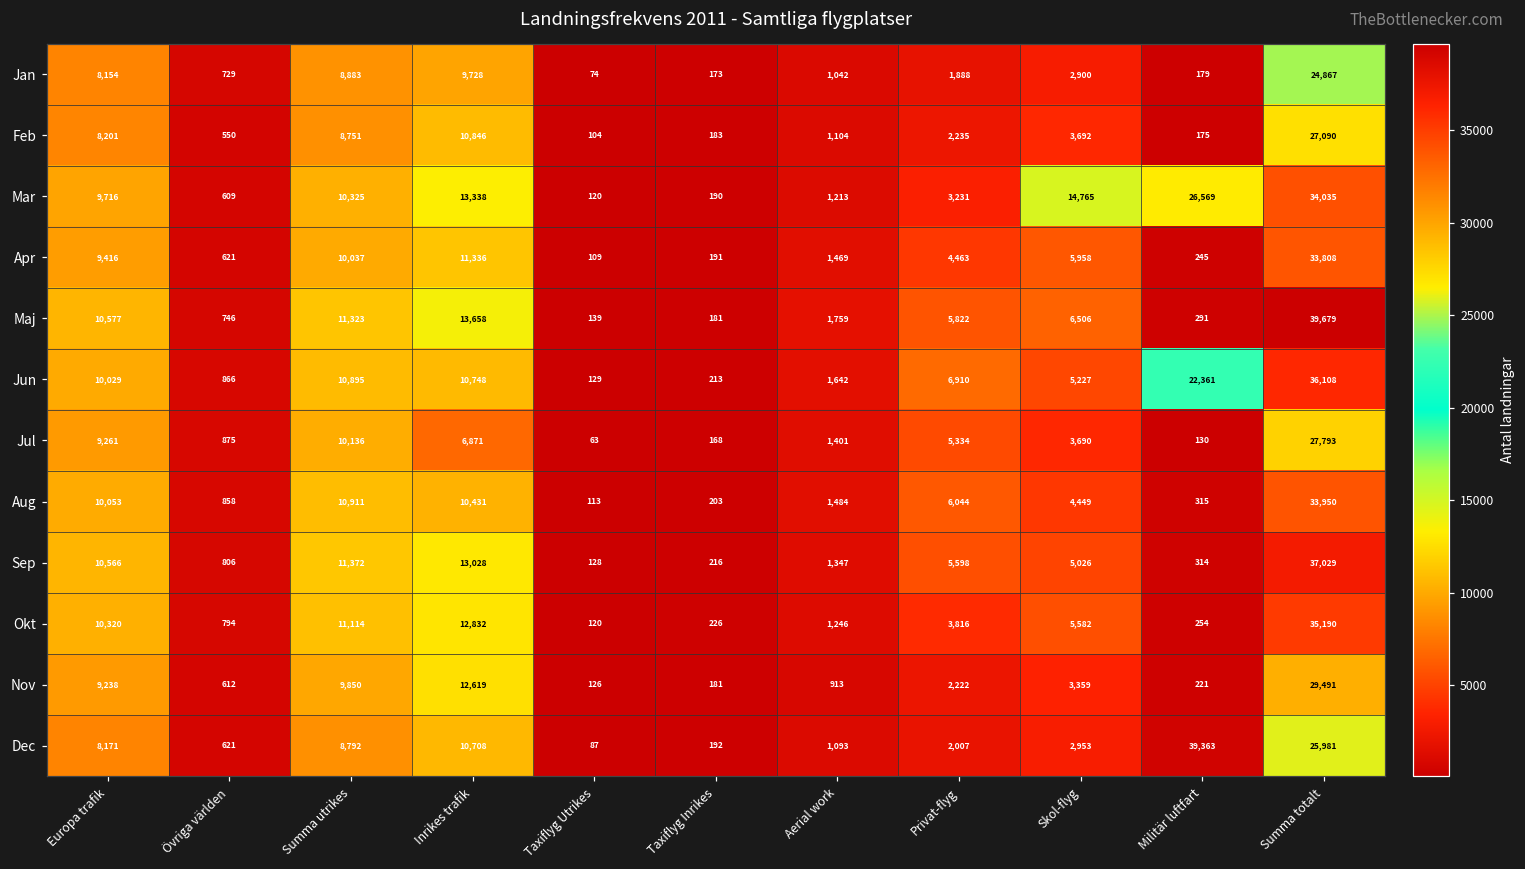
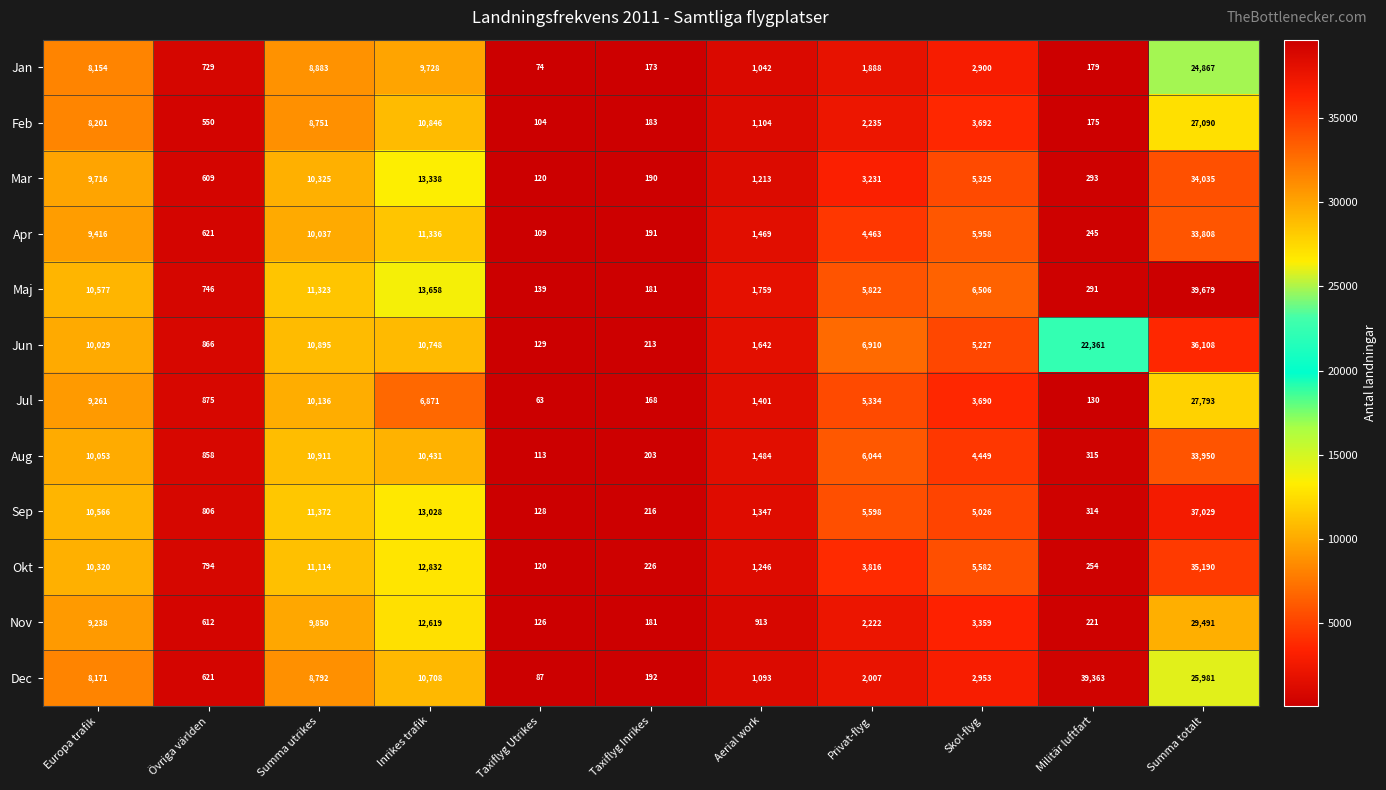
  {
    "Jan": {
      "Europa trafik": "8,154",
      "Övriga världen": "729",
      "Summa utrikes": "8,883",
      "Inrikes trafik": "9,728",
      "Taxiflyg Utrikes": "74",
      "Taxiflyg Inrikes": "173",
      "Aerial work": "1,042",
      "Privat-flyg": "1,888",
      "Skol-flyg": "2,900",
      "Militär luftfart": "179",
      "Summa totalt": "24,867"
    },
    "Feb": {
      "Europa trafik": "8,201",
      "Övriga världen": "550",
      "Summa utrikes": "8,751",
      "Inrikes trafik": "10,846",
      "Taxiflyg Utrikes": "104",
      "Taxiflyg Inrikes": "183",
      "Aerial work": "1,104",
      "Privat-flyg": "2,235",
      "Skol-flyg": "3,692",
      "Militär luftfart": "175",
      "Summa totalt": "27,090"
    },
    "Mar": {
      "Europa trafik": "9,716",
      "Övriga världen": "609",
      "Summa utrikes": "10,325",
      "Inrikes trafik": "13,338",
      "Taxiflyg Utrikes": "120",
      "Taxiflyg Inrikes": "190",
      "Aerial work": "1,213",
      "Privat-flyg": "3,231",
-     "Skol-flyg": "14,765",
-     "Militär luftfart": "26,569",
+     "Skol-flyg": "5,325",
+     "Militär luftfart": "293",
      "Summa totalt": "34,035"
    },
    "Apr": {
      "Europa trafik": "9,416",
      "Övriga världen": "621",
      "Summa utrikes": "10,037",
      "Inrikes trafik": "11,336",
      "Taxiflyg Utrikes": "109",
      "Taxiflyg Inrikes": "191",
      "Aerial work": "1,469",
      "Privat-flyg": "4,463",
      "Skol-flyg": "5,958",
      "Militär luftfart": "245",
      "Summa totalt": "33,808"
    },
    "Maj": {
      "Europa trafik": "10,577",
      "Övriga världen": "746",
      "Summa utrikes": "11,323",
      "Inrikes trafik": "13,658",
      "Taxiflyg Utrikes": "139",
      "Taxiflyg Inrikes": "181",
      "Aerial work": "1,759",
      "Privat-flyg": "5,822",
      "Skol-flyg": "6,506",
      "Militär luftfart": "291",
      "Summa totalt": "39,679"
    },
    "Jun": {
      "Europa trafik": "10,029",
      "Övriga världen": "866",
      "Summa utrikes": "10,895",
      "Inrikes trafik": "10,748",
      "Taxiflyg Utrikes": "129",
      "Taxiflyg Inrikes": "213",
      "Aerial work": "1,642",
      "Privat-flyg": "6,910",
      "Skol-flyg": "5,227",
      "Militär luftfart": "22,361",
      "Summa totalt": "36,108"
    },
    "Jul": {
      "Europa trafik": "9,261",
      "Övriga världen": "875",
      "Summa utrikes": "10,136",
      "Inrikes trafik": "6,871",
      "Taxiflyg Utrikes": "63",
      "Taxiflyg Inrikes": "168",
      "Aerial work": "1,401",
      "Privat-flyg": "5,334",
      "Skol-flyg": "3,690",
      "Militär luftfart": "130",
      "Summa totalt": "27,793"
    },
    "Aug": {
      "Europa trafik": "10,053",
      "Övriga världen": "858",
      "Summa utrikes": "10,911",
      "Inrikes trafik": "10,431",
      "Taxiflyg Utrikes": "113",
      "Taxiflyg Inrikes": "203",
      "Aerial work": "1,484",
      "Privat-flyg": "6,044",
      "Skol-flyg": "4,449",
      "Militär luftfart": "315",
      "Summa totalt": "33,950"
    },
    "Sep": {
      "Europa trafik": "10,566",
      "Övriga världen": "806",
      "Summa utrikes": "11,372",
      "Inrikes trafik": "13,028",
      "Taxiflyg Utrikes": "128",
      "Taxiflyg Inrikes": "216",
      "Aerial work": "1,347",
      "Privat-flyg": "5,598",
      "Skol-flyg": "5,026",
      "Militär luftfart": "314",
      "Summa totalt": "37,029"
    },
    "Okt": {
      "Europa trafik": "10,320",
      "Övriga världen": "794",
      "Summa utrikes": "11,114",
      "Inrikes trafik": "12,832",
      "Taxiflyg Utrikes": "120",
      "Taxiflyg Inrikes": "226",
      "Aerial work": "1,246",
      "Privat-flyg": "3,816",
      "Skol-flyg": "5,582",
      "Militär luftfart": "254",
      "Summa totalt": "35,190"
    },
    "Nov": {
      "Europa trafik": "9,238",
      "Övriga världen": "612",
      "Summa utrikes": "9,850",
      "Inrikes trafik": "12,619",
      "Taxiflyg Utrikes": "126",
      "Taxiflyg Inrikes": "181",
      "Aerial work": "913",
      "Privat-flyg": "2,222",
      "Skol-flyg": "3,359",
      "Militär luftfart": "221",
      "Summa totalt": "29,491"
    },
    "Dec": {
      "Europa trafik": "8,171",
      "Övriga världen": "621",
      "Summa utrikes": "8,792",
      "Inrikes trafik": "10,708",
      "Taxiflyg Utrikes": "87",
      "Taxiflyg Inrikes": "192",
      "Aerial work": "1,093",
      "Privat-flyg": "2,007",
      "Skol-flyg": "2,953",
      "Militär luftfart": "39,363",
      "Summa totalt": "25,981"
    }
  }
